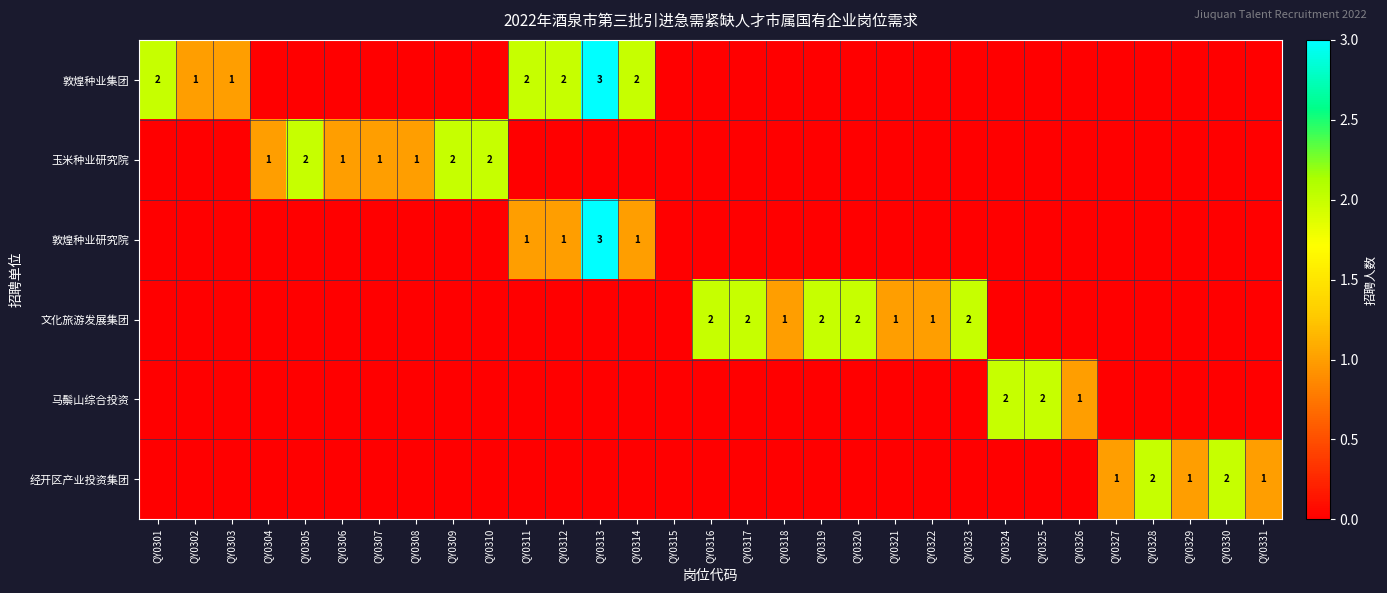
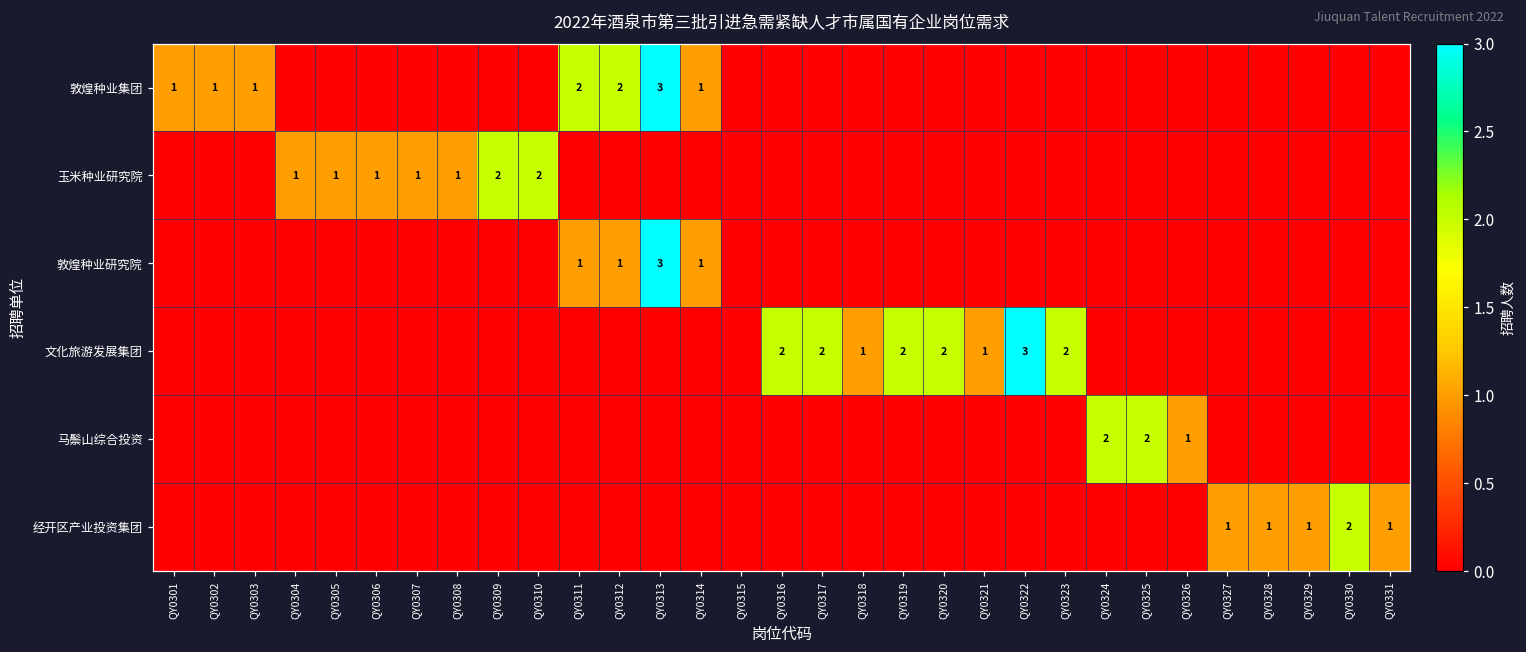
  {
    "敦煌种业集团": {
-     "QY0301": 2,
+     "QY0301": 1,
      "QY0302": 1,
      "QY0303": 1,
      "QY0311": 2,
      "QY0312": 2,
      "QY0313": 3,
-     "QY0314": 2
+     "QY0314": 1
    },
    "玉米种业研究院": {
      "QY0304": 1,
-     "QY0305": 2,
+     "QY0305": 1,
      "QY0306": 1,
      "QY0307": 1,
      "QY0308": 1,
      "QY0309": 2,
      "QY0310": 2
    },
    "敦煌种业研究院": {
      "QY0311": 1,
      "QY0312": 1,
      "QY0313": 3,
      "QY0314": 1
    },
    "文化旅游发展集团": {
      "QY0316": 2,
      "QY0317": 2,
      "QY0318": 1,
      "QY0319": 2,
      "QY0320": 2,
      "QY0321": 1,
-     "QY0322": 1,
+     "QY0322": 3,
      "QY0323": 2
    },
    "马鬃山综合投资": {
      "QY0324": 2,
      "QY0325": 2,
      "QY0326": 1
    },
    "经开区产业投资集团": {
      "QY0327": 1,
-     "QY0328": 2,
+     "QY0328": 1,
      "QY0329": 1,
      "QY0330": 2,
      "QY0331": 1
    }
  }
